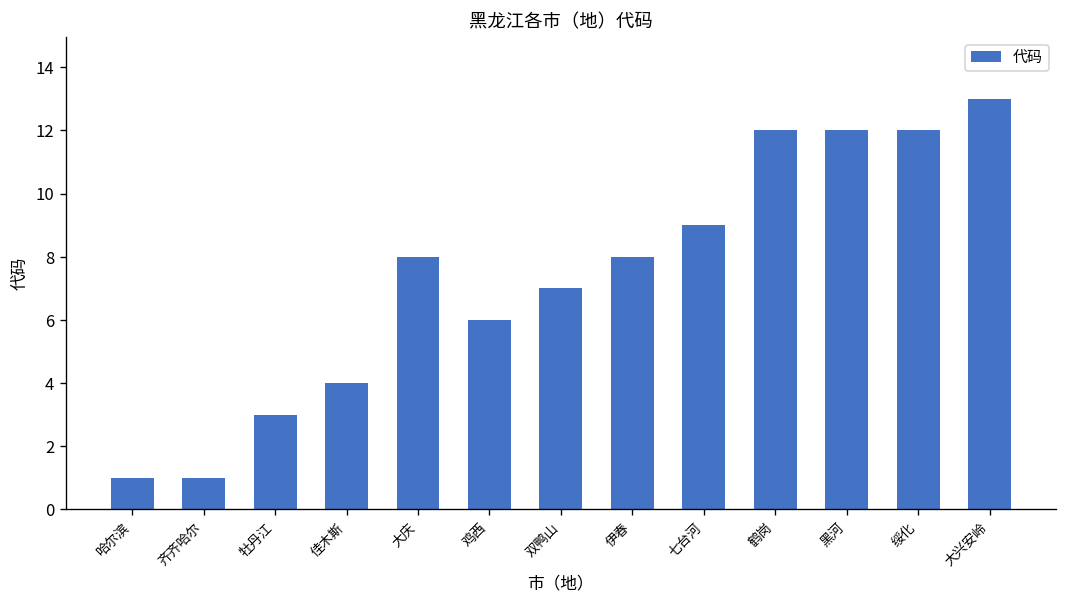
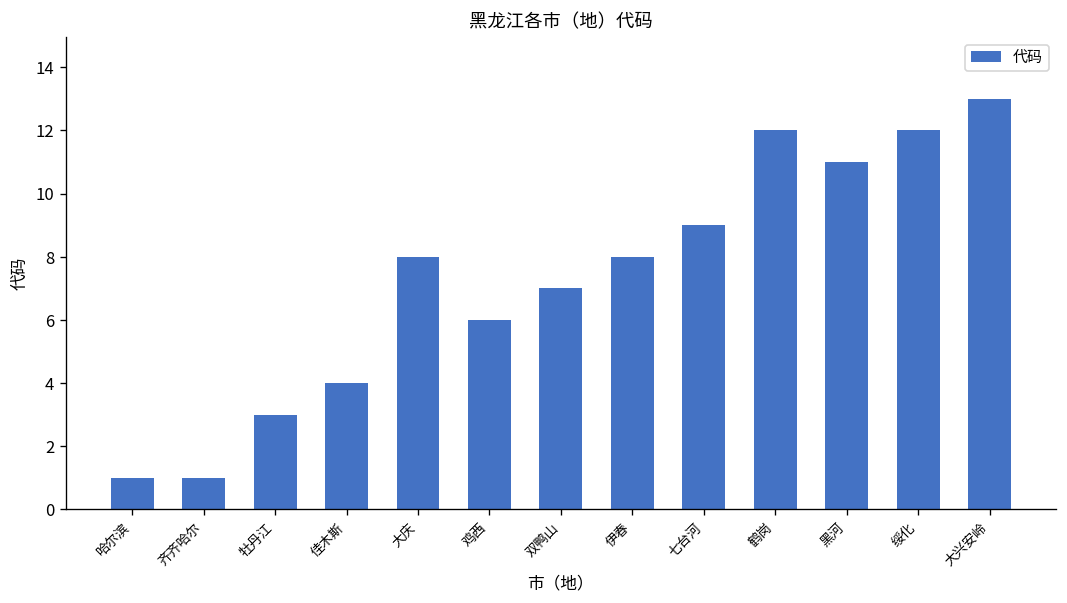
  {
    "哈尔滨": 1,
    "齐齐哈尔": 1,
    "牡丹江": 3,
    "佳木斯": 4,
    "大庆": 8,
    "鸡西": 6,
    "双鸭山": 7,
    "伊春": 8,
    "七台河": 9,
    "鹤岗": 12,
-   "黑河": 12,
+   "黑河": 11,
    "绥化": 12,
    "大兴安岭": 13
  }
